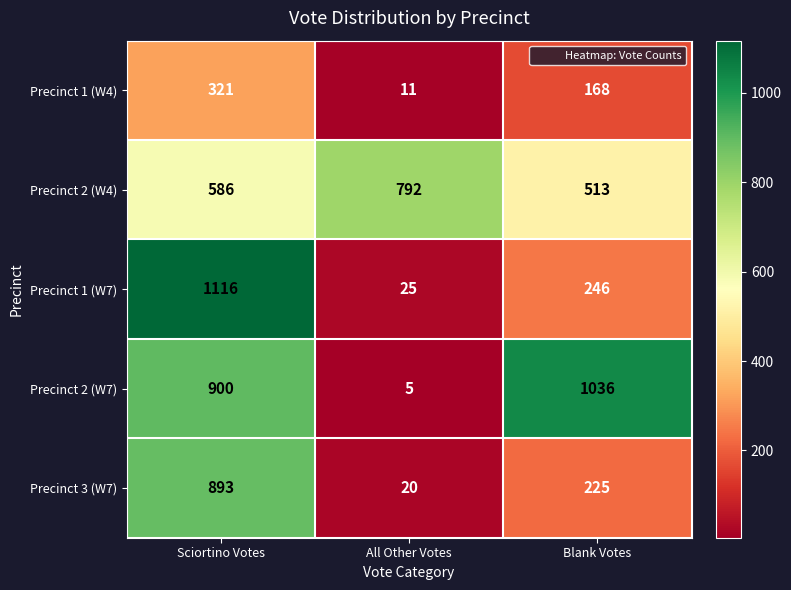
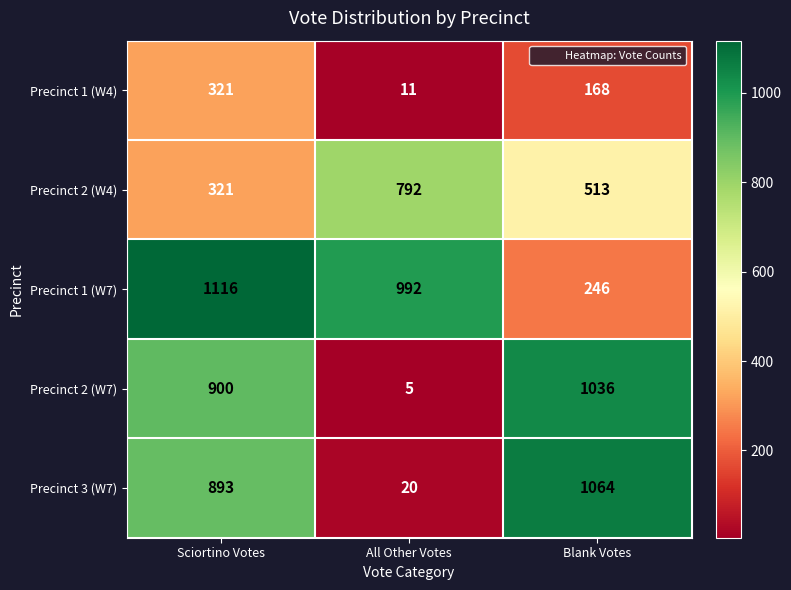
  {
    "Precinct 1 (W4)": {
      "Sciortino Votes": 321,
      "All Other Votes": 11,
      "Blank Votes": 168
    },
    "Precinct 2 (W4)": {
-     "Sciortino Votes": 586,
+     "Sciortino Votes": 321,
      "All Other Votes": 792,
      "Blank Votes": 513
    },
    "Precinct 1 (W7)": {
      "Sciortino Votes": 1116,
-     "All Other Votes": 25,
+     "All Other Votes": 992,
      "Blank Votes": 246
    },
    "Precinct 2 (W7)": {
      "Sciortino Votes": 900,
      "All Other Votes": 5,
      "Blank Votes": 1036
    },
    "Precinct 3 (W7)": {
      "Sciortino Votes": 893,
      "All Other Votes": 20,
-     "Blank Votes": 225
+     "Blank Votes": 1064
    }
  }
